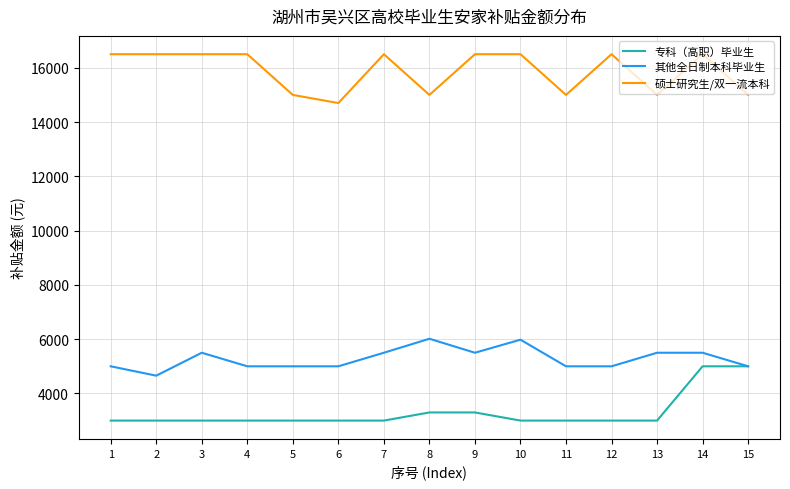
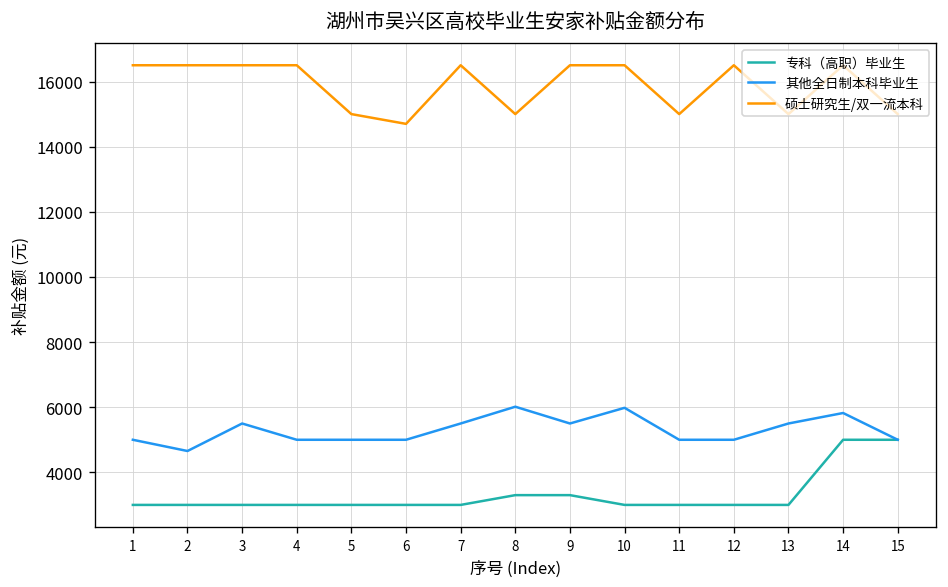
  {
    "专科（高职）毕业生": {
      "1": 3000,
      "2": 3000,
      "3": 3000,
      "4": 3000,
      "5": 3000,
      "6": 3000,
      "7": 3000,
      "8": 3300,
      "9": 3300,
      "10": 3000,
      "11": 3000,
      "12": 3000,
      "13": 3000,
      "14": 5000
    },
    "其他全日制本科毕业生": {
      "1": 5000,
      "2": 4700,
      "3": 5500,
      "4": 5000,
      "5": 5000,
      "6": 5000,
      "7": 5500,
      "8": 6000,
      "9": 5500,
      "10": 6000,
      "11": 5000,
      "12": 5000,
      "13": 5500,
-     "14": 5500
+     "14": 5800
    },
    "硕士研究生/双一流本科": {
      "1": 16500,
      "2": 16500,
      "3": 16500,
      "4": 16500,
      "5": 15000,
      "6": 14700,
      "7": 16500,
      "8": 15000,
      "9": 16500,
      "10": 16500,
      "11": 15000,
      "12": 16500,
      "13": 15000,
      "15": 15000
    }
  }
